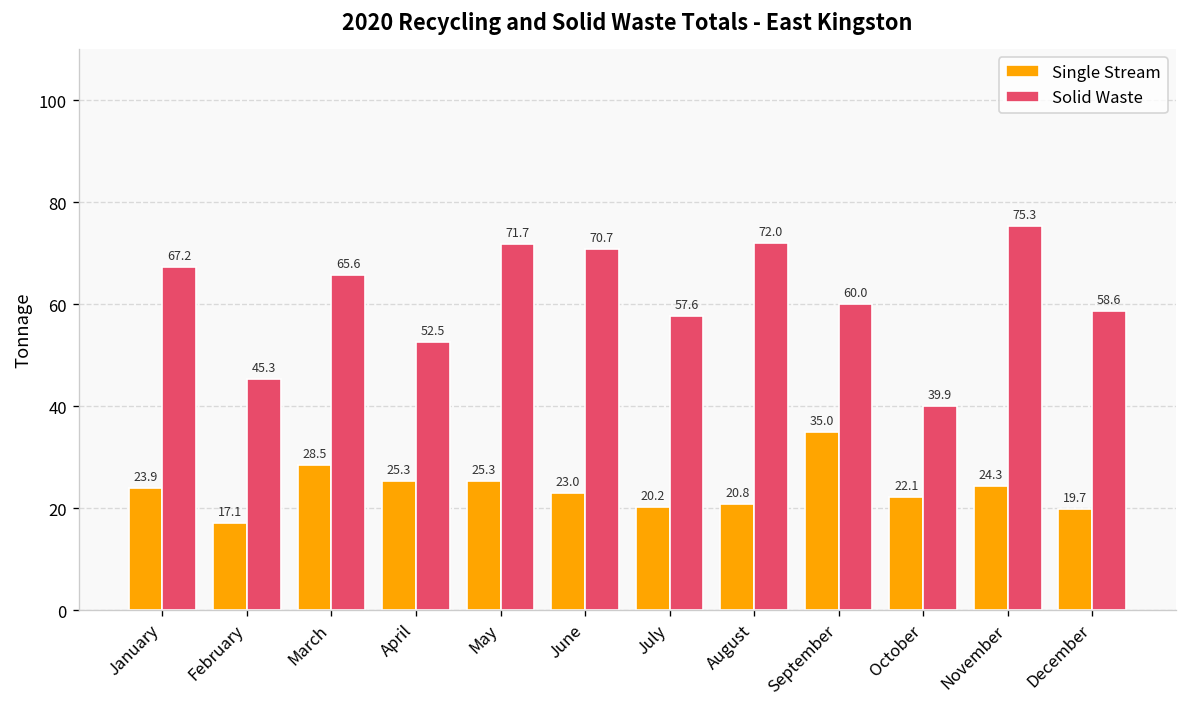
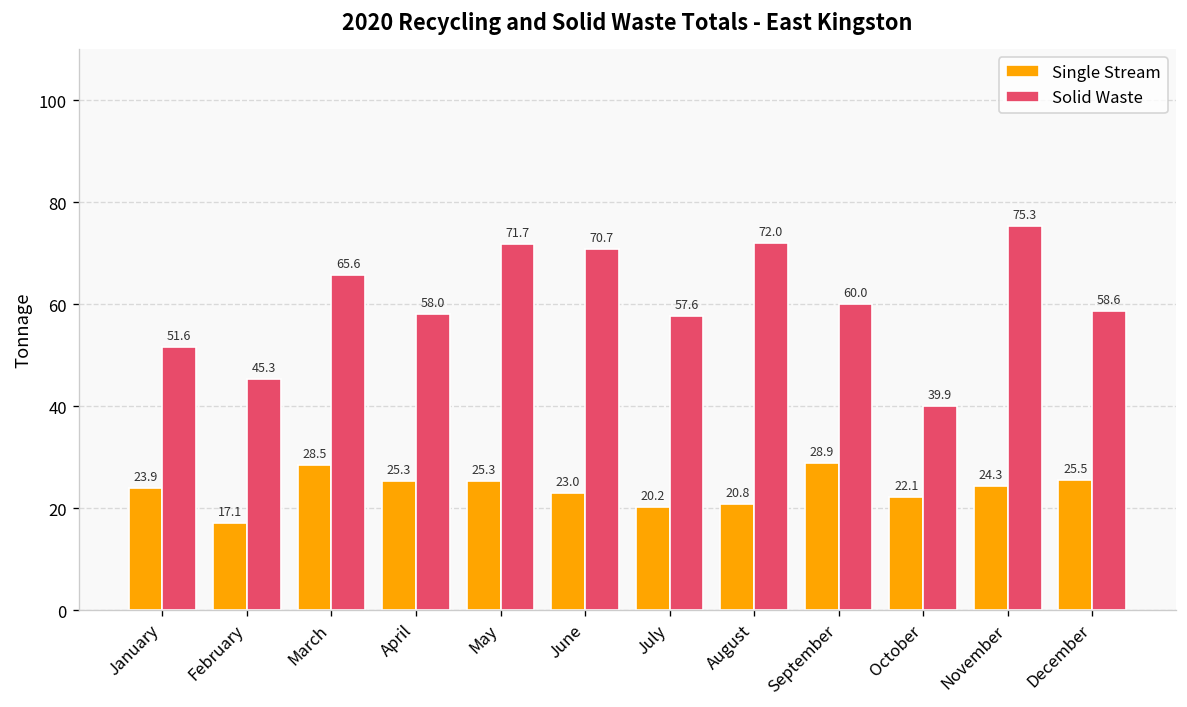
  {
    "Single Stream": {
      "January": 23.9,
      "February": 17.1,
      "March": 28.5,
      "April": 25.3,
      "May": 25.3,
      "June": 23.0,
      "July": 20.2,
      "August": 20.8,
-     "September": 35.0,
+     "September": 28.9,
      "October": 22.1,
      "November": 24.3,
-     "December": 19.7
+     "December": 25.5
    },
    "Solid Waste": {
-     "January": 67.2,
+     "January": 51.6,
      "February": 45.3,
      "March": 65.6,
-     "April": 52.5,
+     "April": 58.0,
      "May": 71.7,
      "June": 70.7,
      "July": 57.6,
      "August": 72.0,
      "September": 60.0,
      "October": 39.9,
      "November": 75.3,
      "December": 58.6
    }
  }
